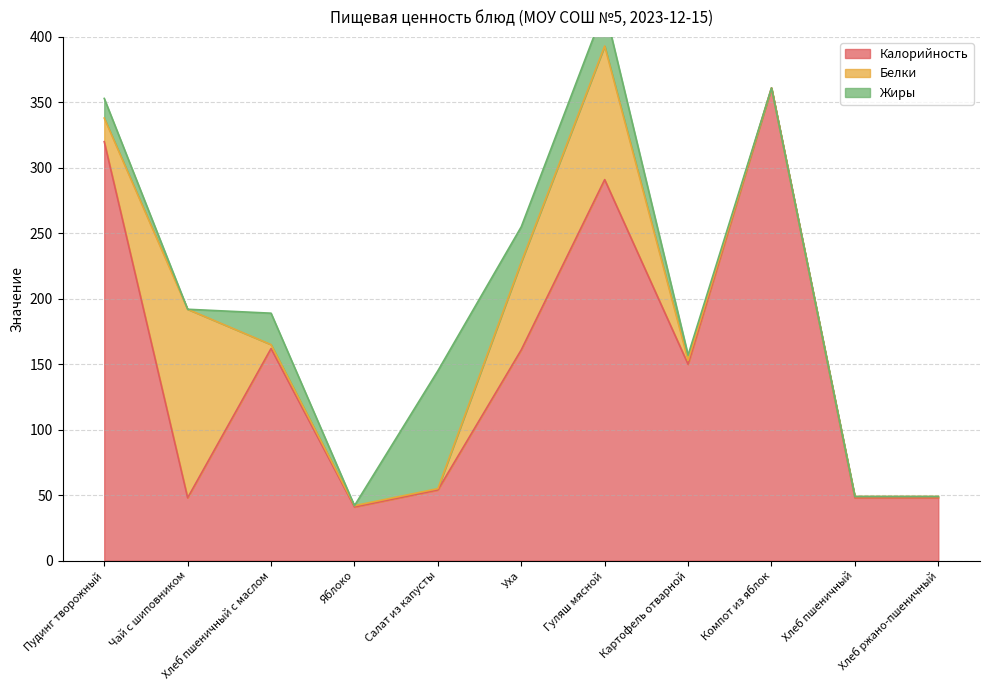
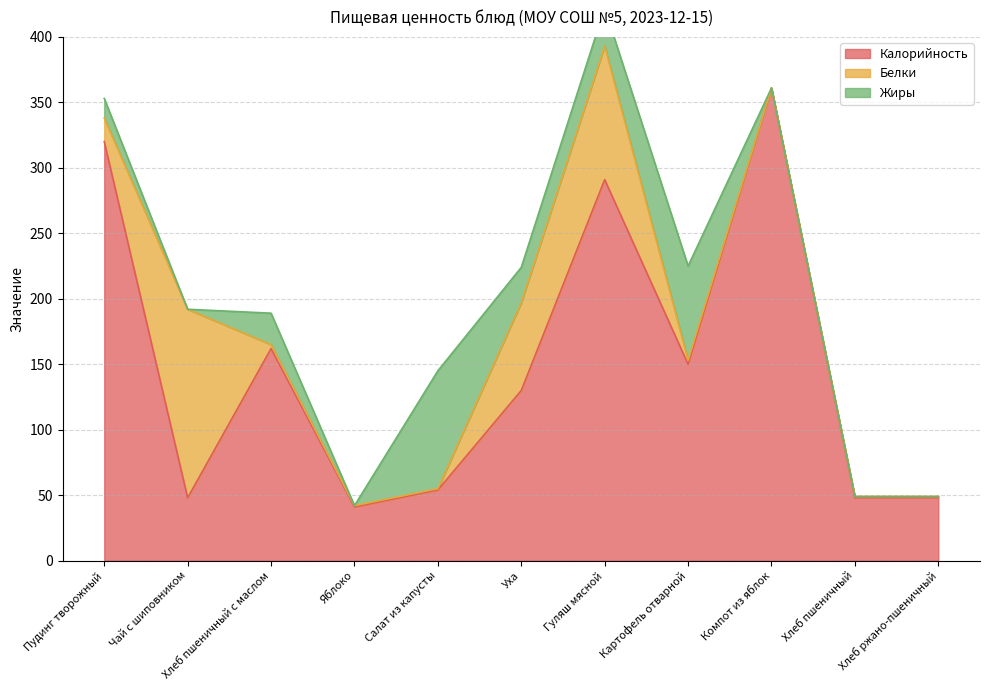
  {
    "Калорийность": {
      "Пудинг творожный": 320,
      "Чай с шиповником": 48,
      "Хлеб пшеничный с маслом": 162,
-     "Уха": 161,
+     "Уха": 130,
      "Гуляш мясной": 291,
      "Картофель отварной": 150
    },
    "Белки": {
      "Пудинг творожный": 18,
      "Хлеб пшеничный с маслом": 3,
      "Уха": 67,
      "Гуляш мясной": 102,
      "Картофель отварной": 3
    },
    "Жиры": {
      "Пудинг творожный": 15,
      "Хлеб пшеничный с маслом": 24,
      "Салат из капусты": 90,
      "Уха": 27,
-     "Картофель отварной": 4
+     "Картофель отварной": 72
    }
  }
